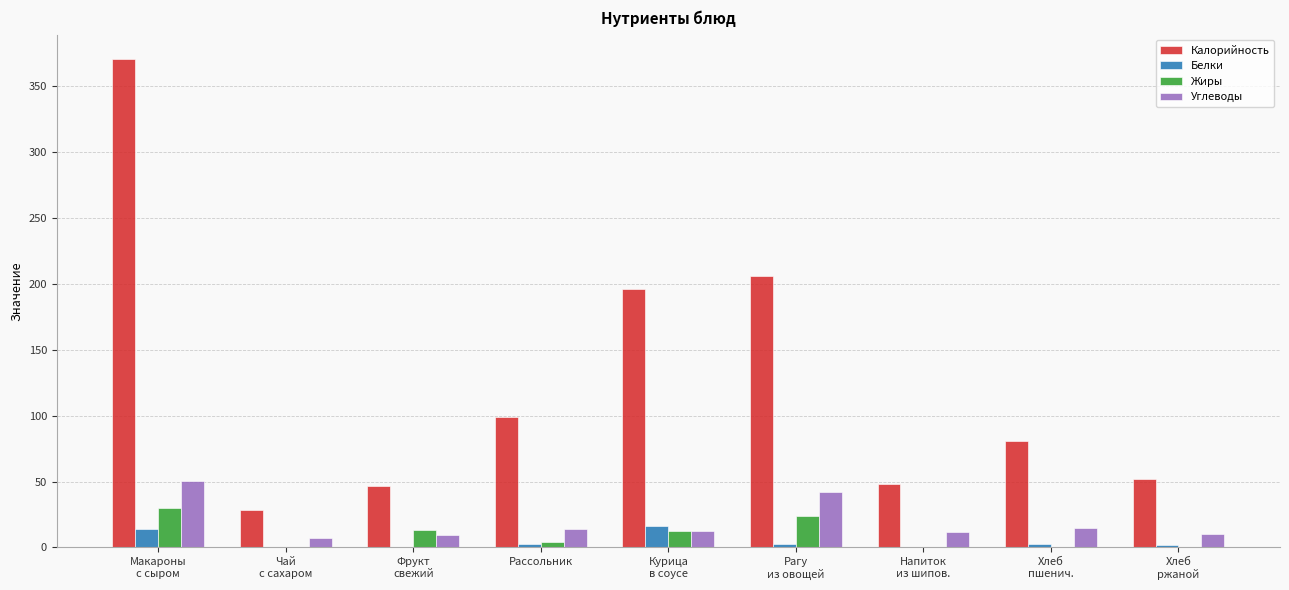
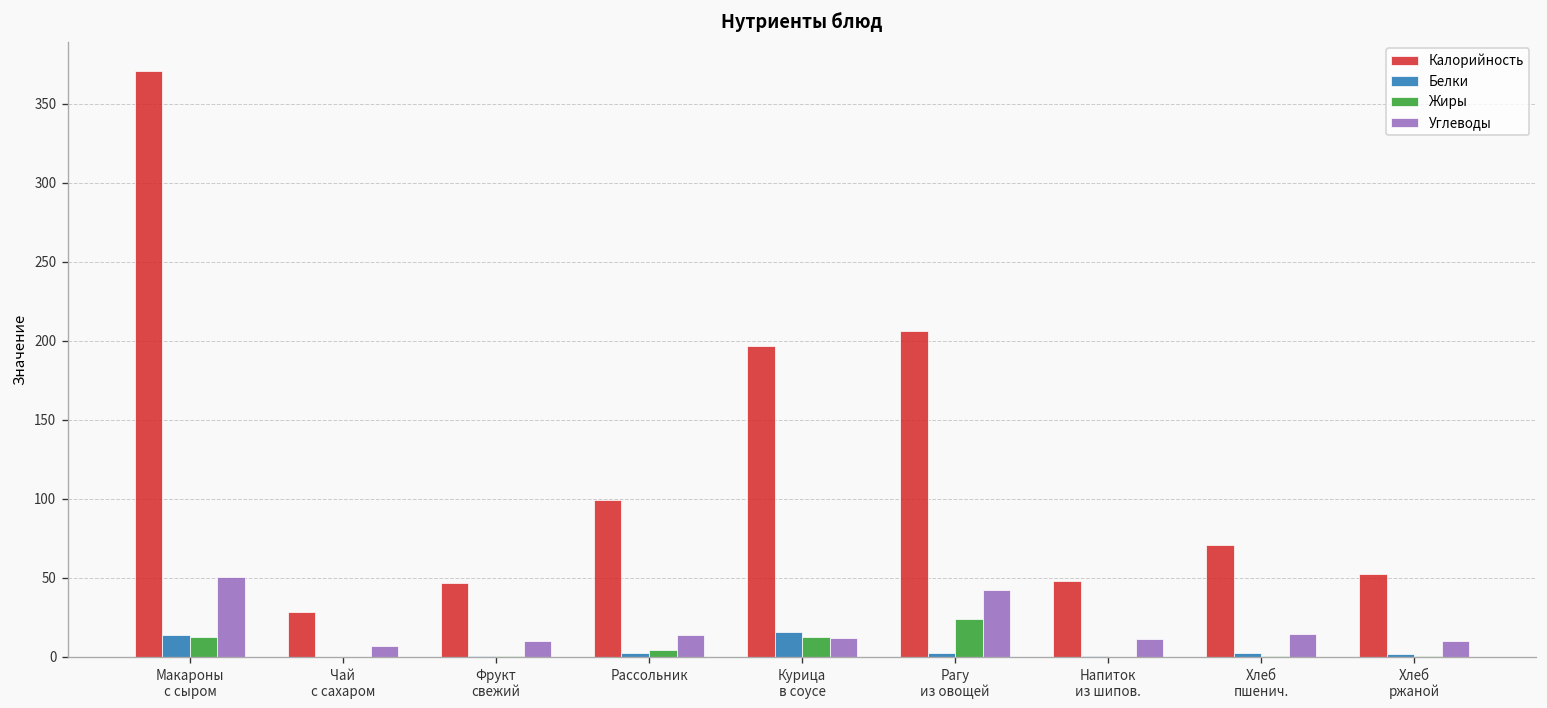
  {
    "Калорийность": {
      "Макароны с сыром": 371,
      "Чай с сахаром": 28,
      "Фрукт свежий": 47,
      "Рассольник": 99,
      "Курица в соусе": 197,
      "Рагу из овощей": 206,
      "Напиток из шипов.": 48,
-     "Хлеб пшенич.": 81,
+     "Хлеб пшенич.": 71,
      "Хлеб ржаной": 52
    },
    "Белки": {
      "Макароны с сыром": 14,
      "Рассольник": 2,
      "Курица в соусе": 16,
      "Рагу из овощей": 2,
      "Хлеб пшенич.": 2,
      "Хлеб ржаной": 2
    },
    "Жиры": {
-     "Макароны с сыром": 30,
+     "Макароны с сыром": 13,
      "Чай с сахаром": 0,
-     "Фрукт свежий": 13,
+     "Фрукт свежий": 0,
      "Рассольник": 4,
      "Курица в соусе": 13,
      "Рагу из овощей": 24
    },
    "Углеводы": {
      "Макароны с сыром": 51,
      "Чай с сахаром": 7,
      "Фрукт свежий": 10,
      "Рассольник": 14,
      "Курица в соусе": 12,
      "Рагу из овощей": 42,
      "Напиток из шипов.": 11,
      "Хлеб пшенич.": 15,
      "Хлеб ржаной": 10
    }
  }
